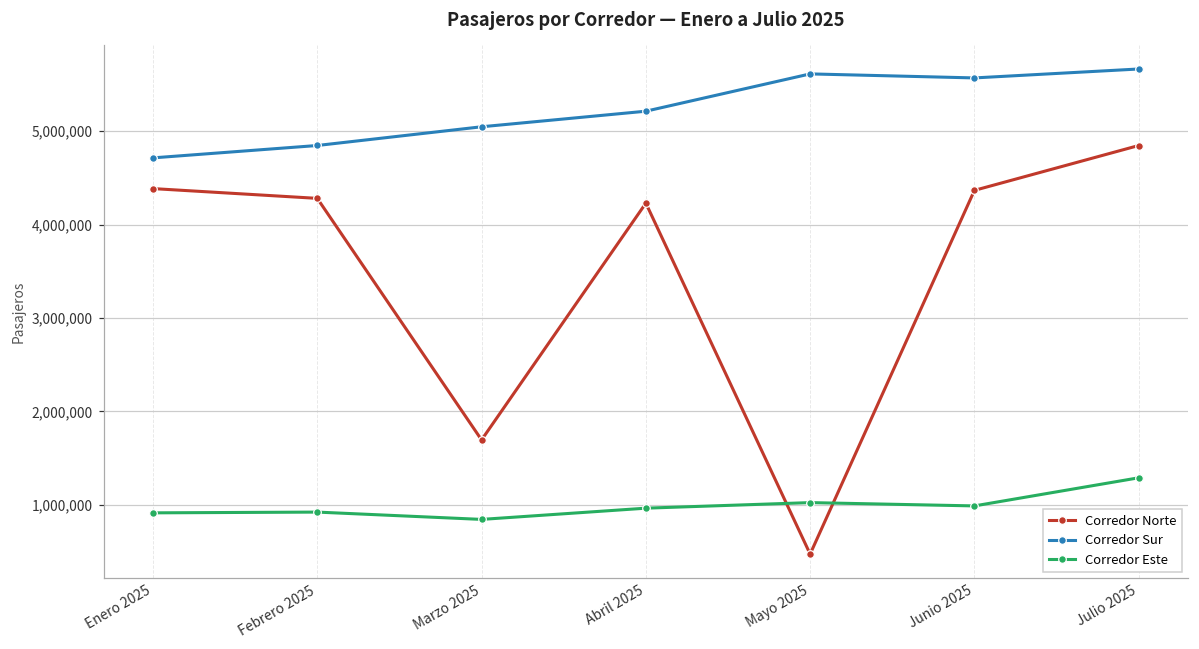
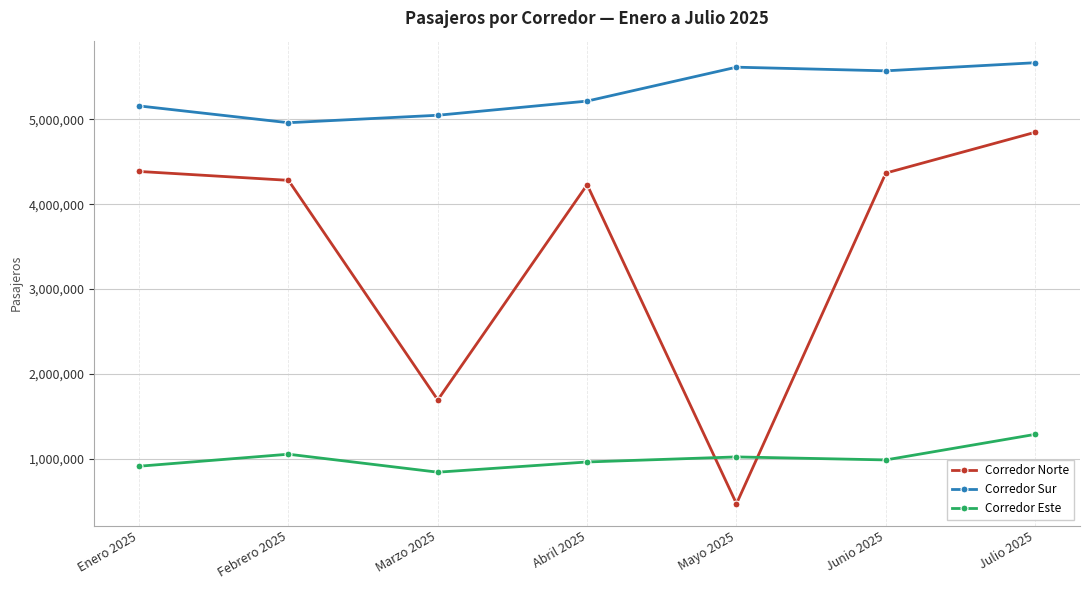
  {
    "Corredor Norte": {
      "Enero 2025": "4,400,000",
      "Febrero 2025": "4,300,000",
      "Marzo 2025": "1,700,000",
      "Abril 2025": "4,200,000",
      "Mayo 2025": "500,000",
      "Junio 2025": "4,400,000",
      "Julio 2025": "4,800,000"
    },
    "Corredor Sur": {
-     "Enero 2025": "4,700,000",
-     "Febrero 2025": "4,800,000",
+     "Enero 2025": "5,200,000",
+     "Febrero 2025": "5,000,000",
      "Marzo 2025": "5,000,000",
      "Abril 2025": "5,200,000",
      "Mayo 2025": "5,600,000",
      "Junio 2025": "5,600,000",
      "Julio 2025": "5,700,000"
    },
    "Corredor Este": {
      "Enero 2025": "900,000",
-     "Febrero 2025": "900,000",
+     "Febrero 2025": "1,100,000",
      "Marzo 2025": "800,000",
      "Abril 2025": "1,000,000",
      "Mayo 2025": "1,000,000",
      "Junio 2025": "1,000,000",
      "Julio 2025": "1,300,000"
    }
  }
